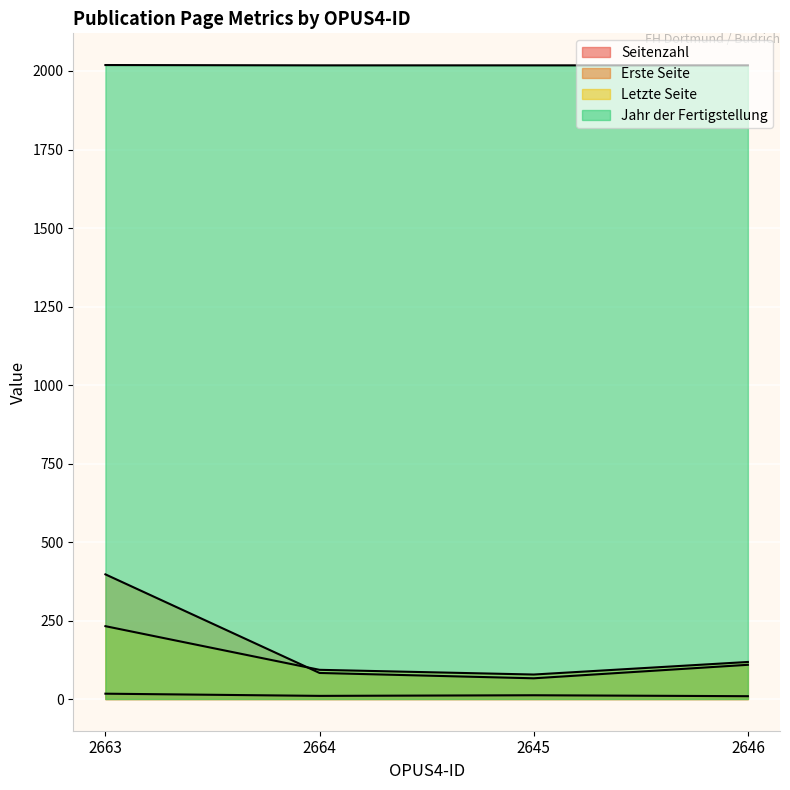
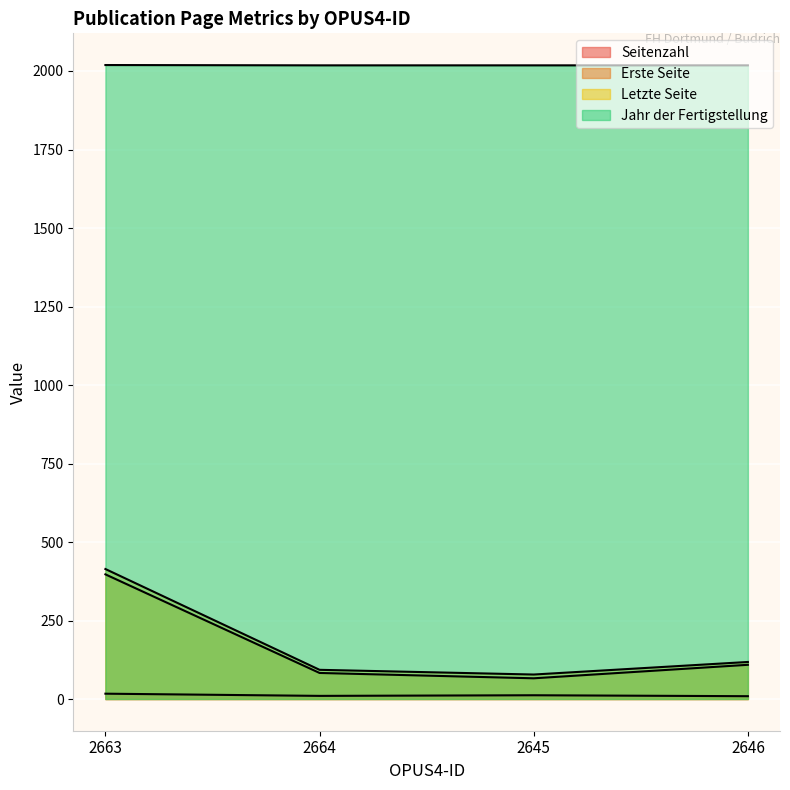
  {
    "Letzte Seite": {
-     "2663": 230,
+     "2663": 410,
      "2664": 90,
      "2645": 80,
      "2646": 120
    },
    "Jahr der Fertigstellung": {
      "2663": 2020,
      "2664": 2020,
      "2645": 2020
    }
  }
